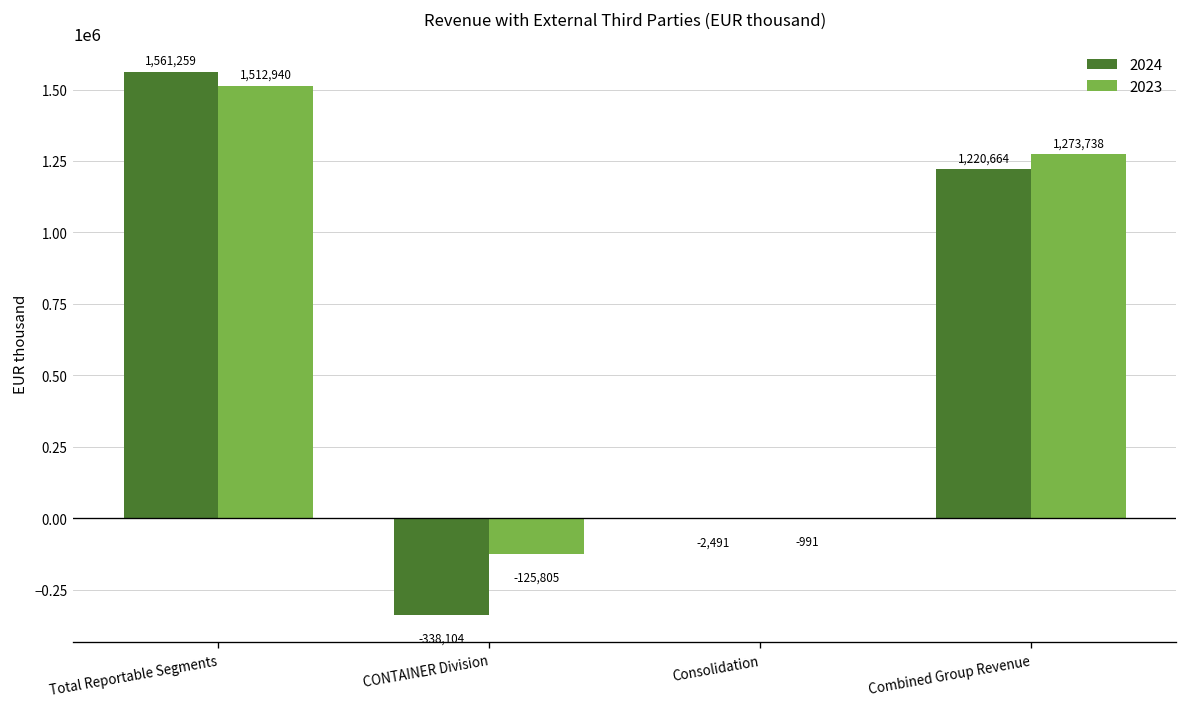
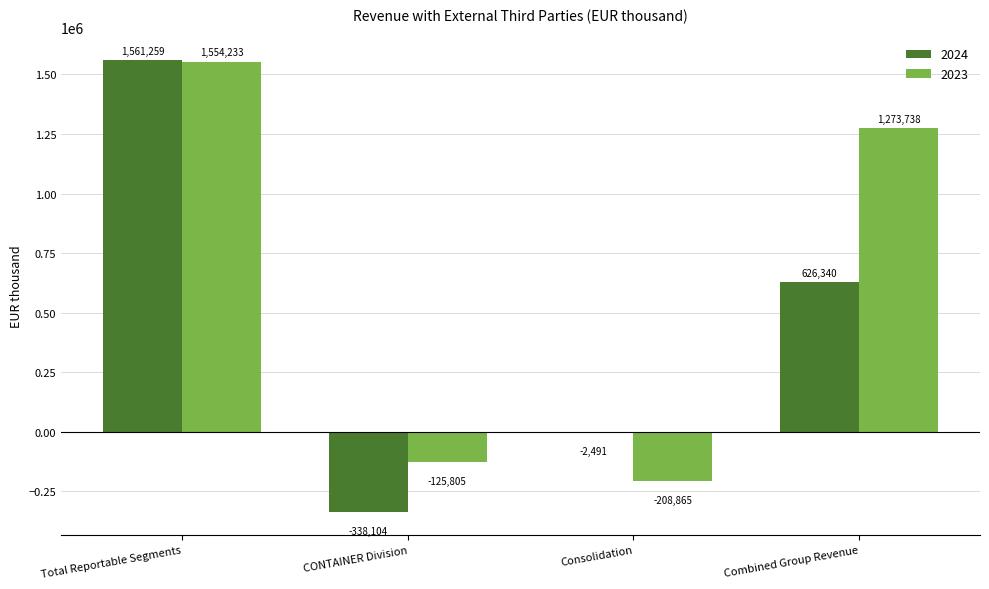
  {
    "2024": {
      "Total Reportable Segments": "1,561,259",
      "CONTAINER Division": "-338,104",
      "Consolidation": "-2,491",
-     "Combined Group Revenue": "1,220,664"
+     "Combined Group Revenue": "626,340"
    },
    "2023": {
-     "Total Reportable Segments": "1,512,940",
+     "Total Reportable Segments": "1,554,233",
      "CONTAINER Division": "-125,805",
-     "Consolidation": "-991",
+     "Consolidation": "-208,865",
      "Combined Group Revenue": "1,273,738"
    }
  }
